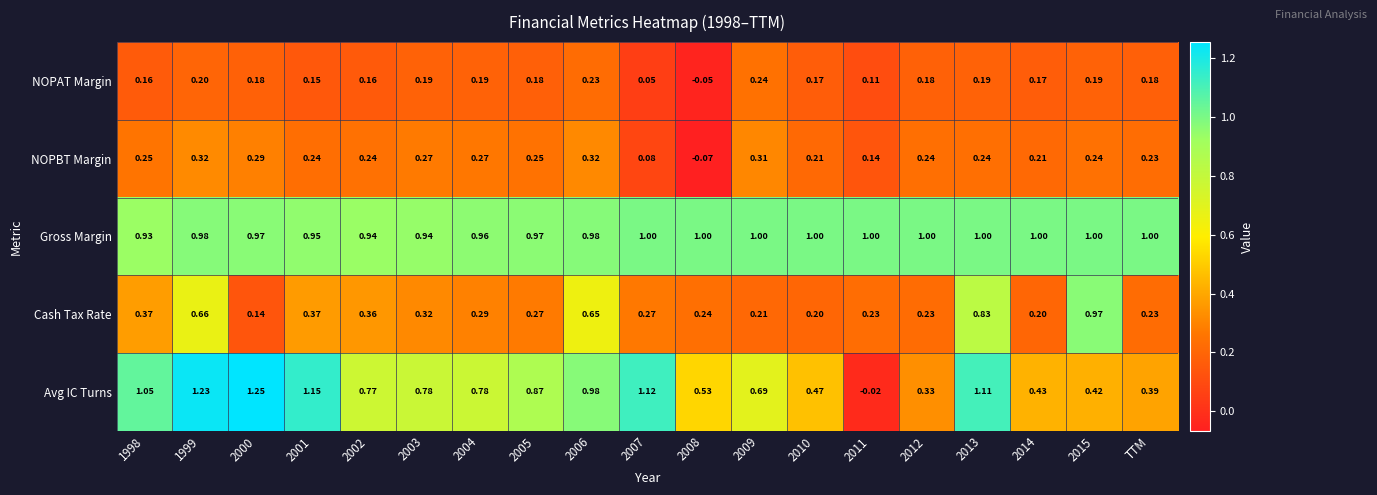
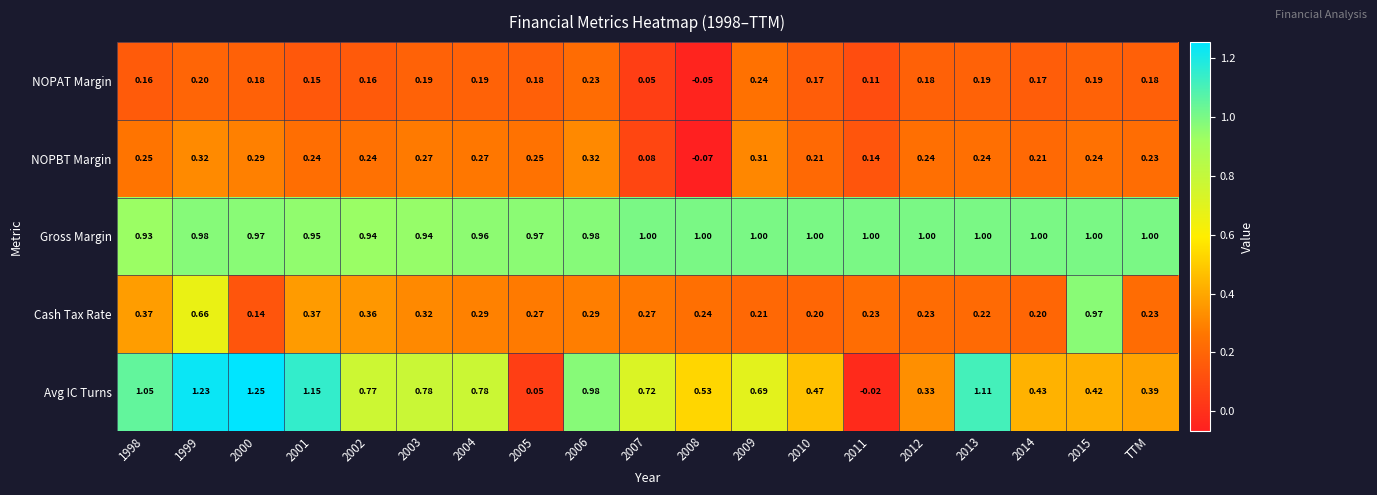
  {
    "NOPAT Margin": {
      "1998": 0.16,
      "1999": 0.20,
      "2000": 0.18,
      "2001": 0.15,
      "2002": 0.16,
      "2003": 0.19,
      "2004": 0.19,
      "2005": 0.18,
      "2006": 0.23,
      "2007": 0.05,
      "2008": -0.05,
      "2009": 0.24,
      "2010": 0.17,
      "2011": 0.11,
      "2012": 0.18,
      "2013": 0.19,
      "2014": 0.17,
      "2015": 0.19,
      "TTM": 0.18
    },
    "NOPBT Margin": {
      "1998": 0.25,
      "1999": 0.32,
      "2000": 0.29,
      "2001": 0.24,
      "2002": 0.24,
      "2003": 0.27,
      "2004": 0.27,
      "2005": 0.25,
      "2006": 0.32,
      "2007": 0.08,
      "2008": -0.07,
      "2009": 0.31,
      "2010": 0.21,
      "2011": 0.14,
      "2012": 0.24,
      "2013": 0.24,
      "2014": 0.21,
      "2015": 0.24,
      "TTM": 0.23
    },
    "Gross Margin": {
      "1998": 0.93,
      "1999": 0.98,
      "2000": 0.97,
      "2001": 0.95,
      "2002": 0.94,
      "2003": 0.94,
      "2004": 0.96,
      "2005": 0.97,
      "2006": 0.98,
      "2007": 1.00,
      "2008": 1.00,
      "2009": 1.00,
      "2010": 1.00,
      "2011": 1.00,
      "2012": 1.00,
      "2013": 1.00,
      "2014": 1.00,
      "2015": 1.00,
      "TTM": 1.00
    },
    "Cash Tax Rate": {
      "1998": 0.37,
      "1999": 0.66,
      "2000": 0.14,
      "2001": 0.37,
      "2002": 0.36,
      "2003": 0.32,
      "2004": 0.29,
      "2005": 0.27,
-     "2006": 0.65,
+     "2006": 0.29,
      "2007": 0.27,
      "2008": 0.24,
      "2009": 0.21,
      "2010": 0.20,
      "2011": 0.23,
      "2012": 0.23,
-     "2013": 0.83,
+     "2013": 0.22,
      "2014": 0.20,
      "2015": 0.97,
      "TTM": 0.23
    },
    "Avg IC Turns": {
      "1998": 1.05,
      "1999": 1.23,
      "2000": 1.25,
      "2001": 1.15,
      "2002": 0.77,
      "2003": 0.78,
      "2004": 0.78,
-     "2005": 0.87,
+     "2005": 0.05,
      "2006": 0.98,
-     "2007": 1.12,
+     "2007": 0.72,
      "2008": 0.53,
      "2009": 0.69,
      "2010": 0.47,
      "2011": -0.02,
      "2012": 0.33,
      "2013": 1.11,
      "2014": 0.43,
      "2015": 0.42,
      "TTM": 0.39
    }
  }
